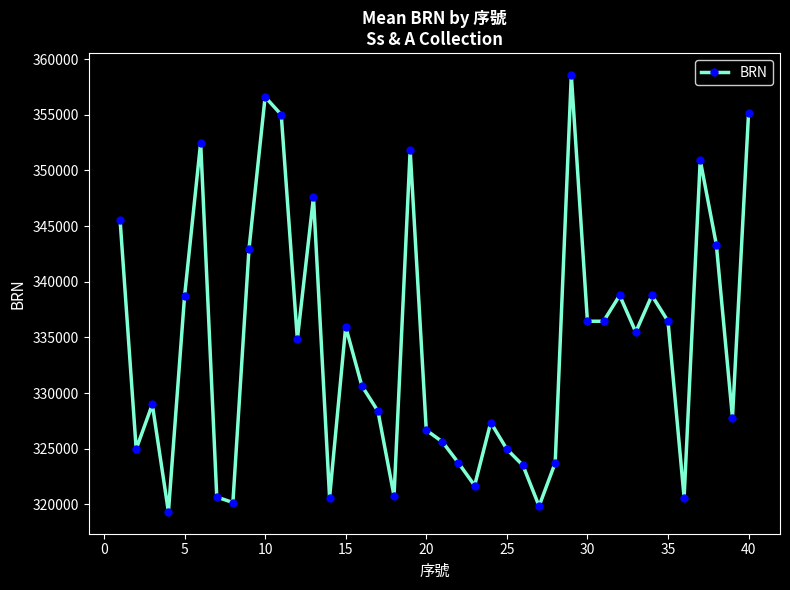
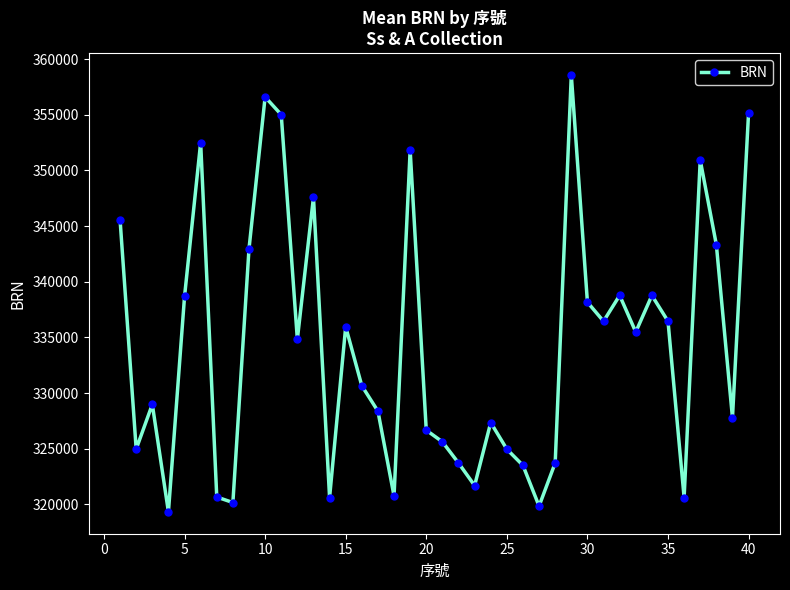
  {
    "5": 338700,
    "10": 356600,
    "15": 336000,
    "20": 326700,
    "25": 325000,
-   "30": 336500,
+   "30": 338200,
    "35": 336500,
    "40": 355200
  }
